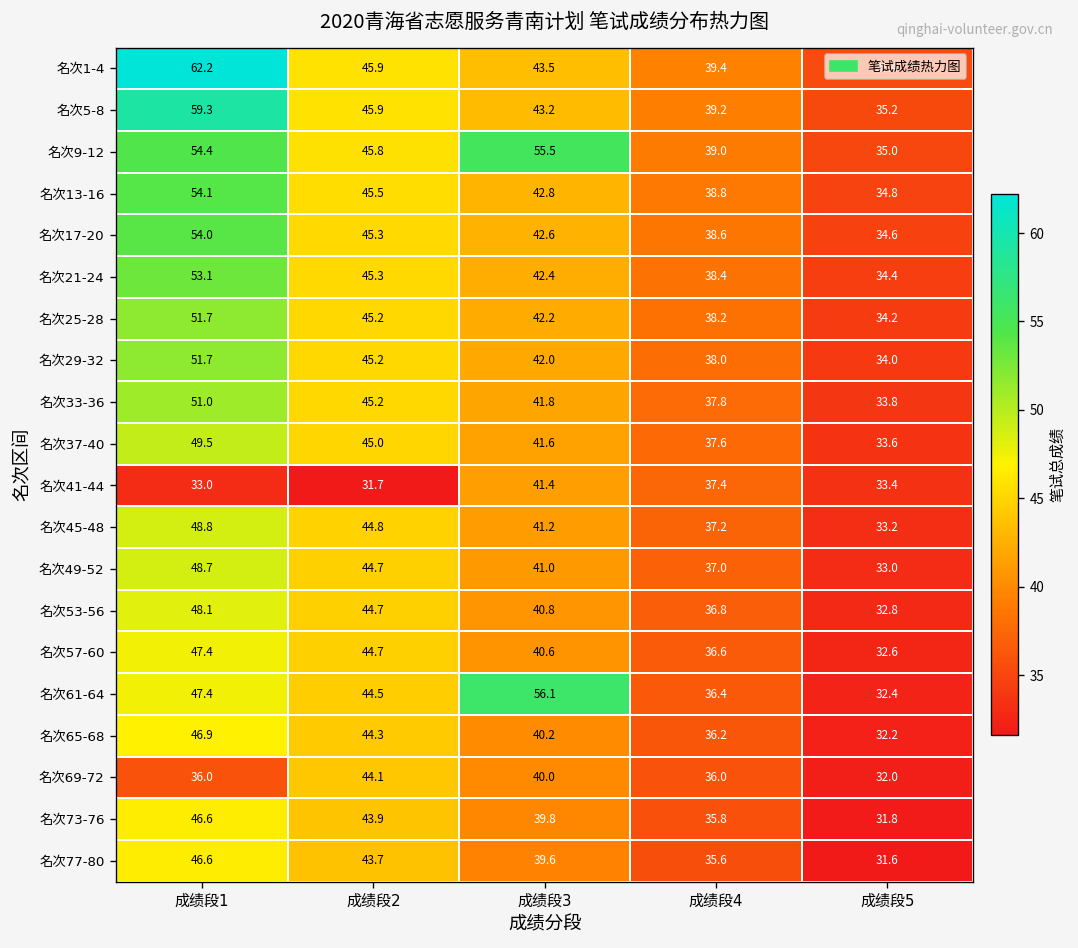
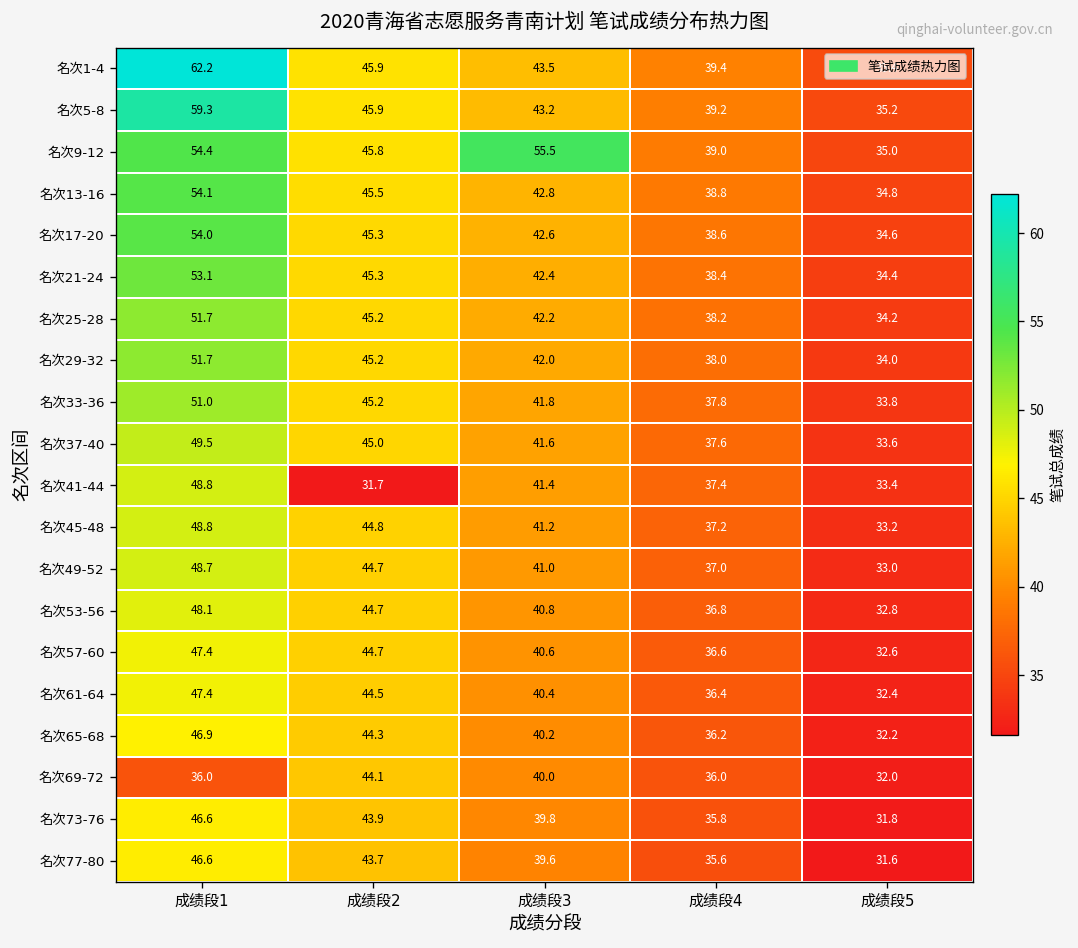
  {
    "名次1-4": {
      "成绩段1": 62.2,
      "成绩段2": 45.9,
      "成绩段3": 43.5,
      "成绩段4": 39.4
    },
    "名次5-8": {
      "成绩段1": 59.3,
      "成绩段2": 45.9,
      "成绩段3": 43.2,
      "成绩段4": 39.2,
      "成绩段5": 35.2
    },
    "名次9-12": {
      "成绩段1": 54.4,
      "成绩段2": 45.8,
      "成绩段3": 55.5,
      "成绩段4": 39.0,
      "成绩段5": 35.0
    },
    "名次13-16": {
      "成绩段1": 54.1,
      "成绩段2": 45.5,
      "成绩段3": 42.8,
      "成绩段4": 38.8,
      "成绩段5": 34.8
    },
    "名次17-20": {
      "成绩段1": 54.0,
      "成绩段2": 45.3,
      "成绩段3": 42.6,
      "成绩段4": 38.6,
      "成绩段5": 34.6
    },
    "名次21-24": {
      "成绩段1": 53.1,
      "成绩段2": 45.3,
      "成绩段3": 42.4,
      "成绩段4": 38.4,
      "成绩段5": 34.4
    },
    "名次25-28": {
      "成绩段1": 51.7,
      "成绩段2": 45.2,
      "成绩段3": 42.2,
      "成绩段4": 38.2,
      "成绩段5": 34.2
    },
    "名次29-32": {
      "成绩段1": 51.7,
      "成绩段2": 45.2,
      "成绩段3": 42.0,
      "成绩段4": 38.0,
      "成绩段5": 34.0
    },
    "名次33-36": {
      "成绩段1": 51.0,
      "成绩段2": 45.2,
      "成绩段3": 41.8,
      "成绩段4": 37.8,
      "成绩段5": 33.8
    },
    "名次37-40": {
      "成绩段1": 49.5,
      "成绩段2": 45.0,
      "成绩段3": 41.6,
      "成绩段4": 37.6,
      "成绩段5": 33.6
    },
    "名次41-44": {
-     "成绩段1": 33.0,
+     "成绩段1": 48.8,
      "成绩段2": 31.7,
      "成绩段3": 41.4,
      "成绩段4": 37.4,
      "成绩段5": 33.4
    },
    "名次45-48": {
      "成绩段1": 48.8,
      "成绩段2": 44.8,
      "成绩段3": 41.2,
      "成绩段4": 37.2,
      "成绩段5": 33.2
    },
    "名次49-52": {
      "成绩段1": 48.7,
      "成绩段2": 44.7,
      "成绩段3": 41.0,
      "成绩段4": 37.0,
      "成绩段5": 33.0
    },
    "名次53-56": {
      "成绩段1": 48.1,
      "成绩段2": 44.7,
      "成绩段3": 40.8,
      "成绩段4": 36.8,
      "成绩段5": 32.8
    },
    "名次57-60": {
      "成绩段1": 47.4,
      "成绩段2": 44.7,
      "成绩段3": 40.6,
      "成绩段4": 36.6,
      "成绩段5": 32.6
    },
    "名次61-64": {
      "成绩段1": 47.4,
      "成绩段2": 44.5,
-     "成绩段3": 56.1,
+     "成绩段3": 40.4,
      "成绩段4": 36.4,
      "成绩段5": 32.4
    },
    "名次65-68": {
      "成绩段1": 46.9,
      "成绩段2": 44.3,
      "成绩段3": 40.2,
      "成绩段4": 36.2,
      "成绩段5": 32.2
    },
    "名次69-72": {
      "成绩段1": 36.0,
      "成绩段2": 44.1,
      "成绩段3": 40.0,
      "成绩段4": 36.0,
      "成绩段5": 32.0
    },
    "名次73-76": {
      "成绩段1": 46.6,
      "成绩段2": 43.9,
      "成绩段3": 39.8,
      "成绩段4": 35.8,
      "成绩段5": 31.8
    },
    "名次77-80": {
      "成绩段1": 46.6,
      "成绩段2": 43.7,
      "成绩段3": 39.6,
      "成绩段4": 35.6,
      "成绩段5": 31.6
    }
  }
